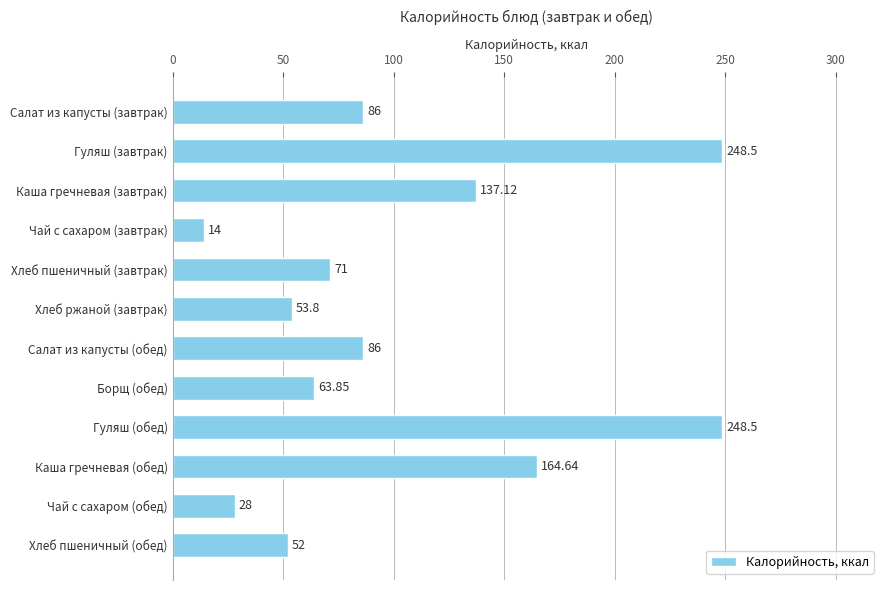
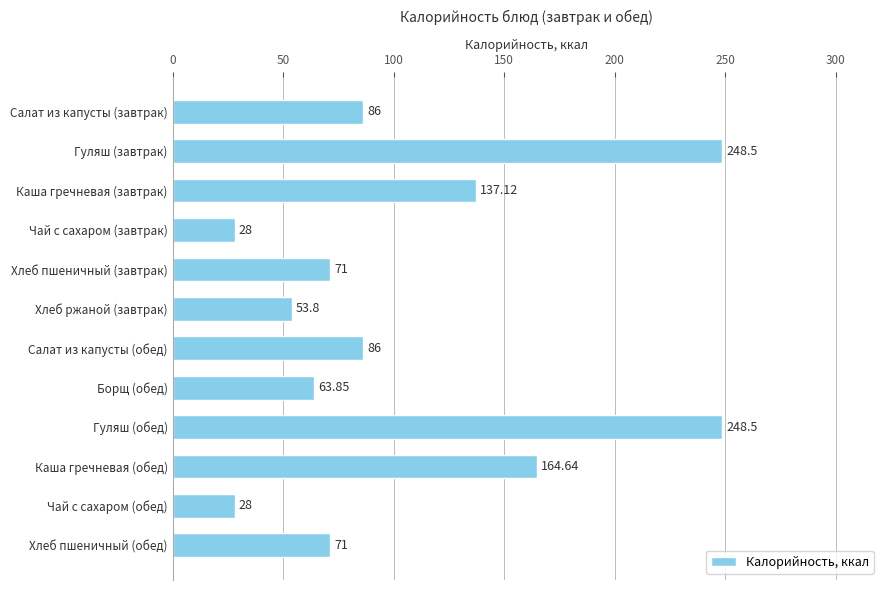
  {
    "Салат из капусты (завтрак)": 86,
    "Гуляш (завтрак)": 248.5,
    "Каша гречневая (завтрак)": 137.12,
-   "Чай с сахаром (завтрак)": 14,
+   "Чай с сахаром (завтрак)": 28,
    "Хлеб пшеничный (завтрак)": 71,
    "Хлеб ржаной (завтрак)": 53.8,
    "Салат из капусты (обед)": 86,
    "Борщ (обед)": 63.85,
    "Гуляш (обед)": 248.5,
    "Каша гречневая (обед)": 164.64,
    "Чай с сахаром (обед)": 28,
-   "Хлеб пшеничный (обед)": 52
+   "Хлеб пшеничный (обед)": 71
  }
